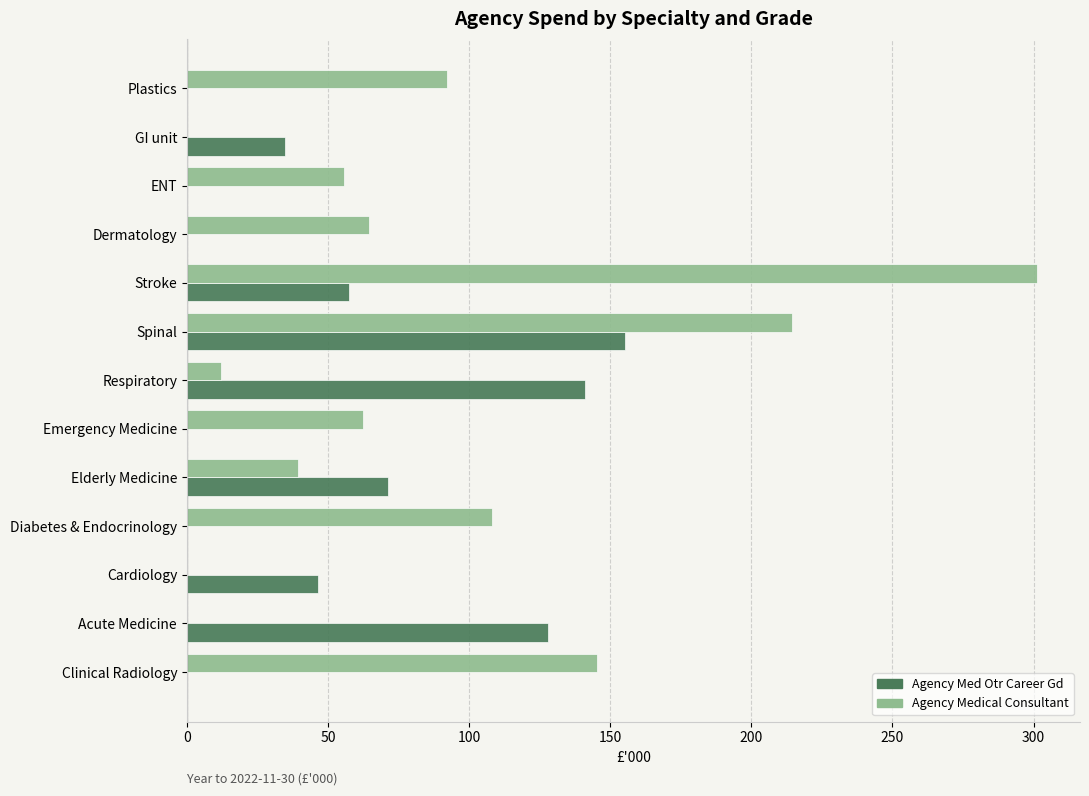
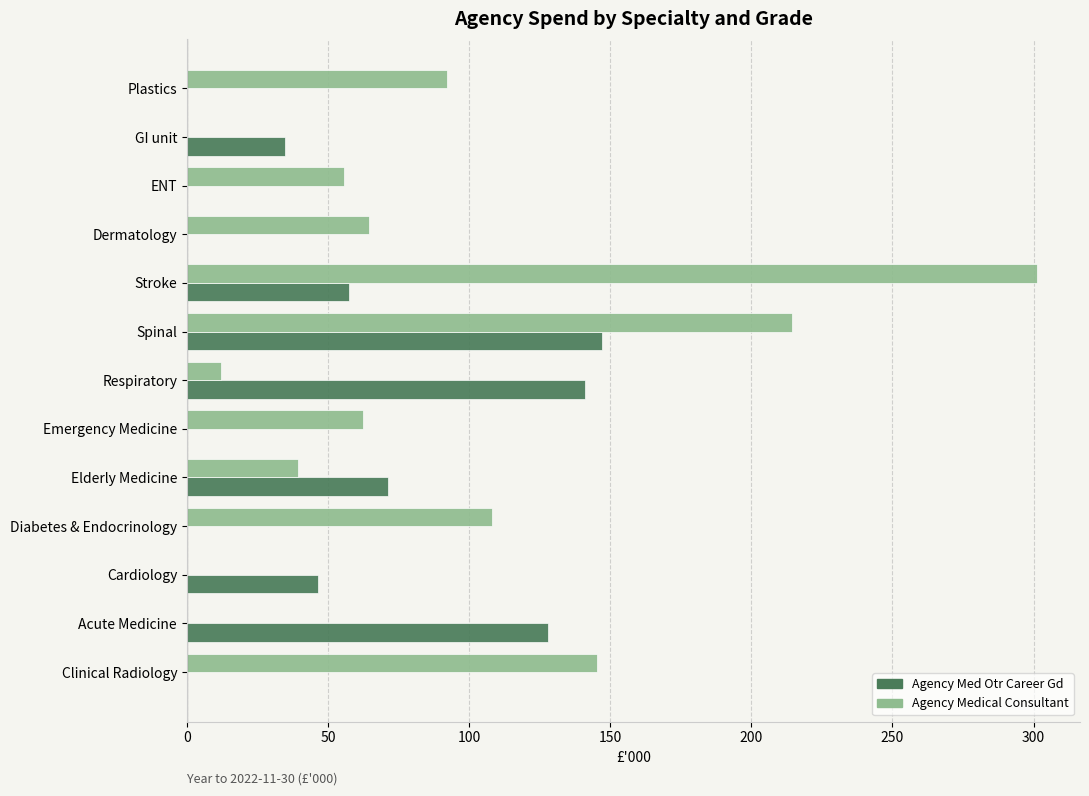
  {
    "Agency Med Otr Career Gd": {
      "Plastics": 0,
      "GI unit": 35,
      "ENT": 0,
      "Dermatology": 0,
      "Stroke": 58,
-     "Spinal": 155,
+     "Spinal": 147,
      "Respiratory": 141,
      "Emergency Medicine": 0,
      "Elderly Medicine": 71,
      "Diabetes & Endocrinology": 0,
      "Cardiology": 46,
      "Acute Medicine": 128,
      "Clinical Radiology": 0
    },
    "Agency Medical Consultant": {
      "Plastics": 92,
      "GI unit": 0,
      "ENT": 56,
      "Dermatology": 64,
      "Stroke": 301,
      "Spinal": 214,
      "Respiratory": 12,
      "Emergency Medicine": 62,
      "Elderly Medicine": 40,
      "Diabetes & Endocrinology": 108,
      "Cardiology": 0,
      "Acute Medicine": 0,
      "Clinical Radiology": 145
    }
  }
